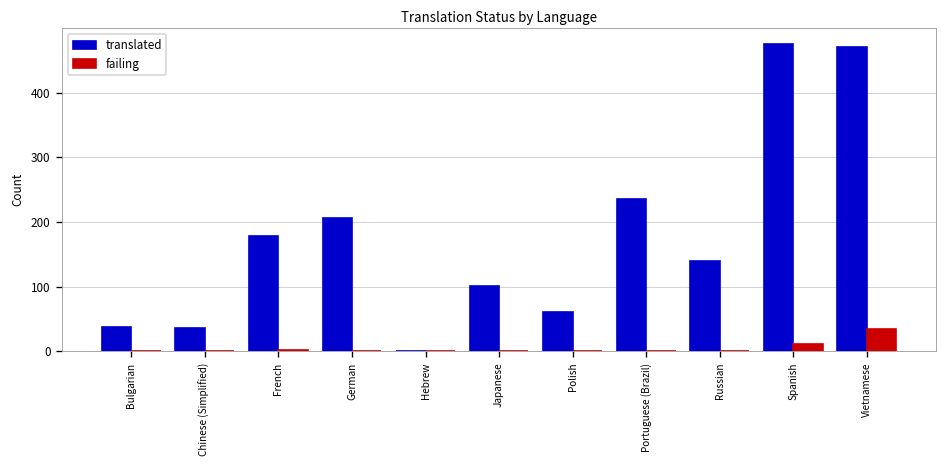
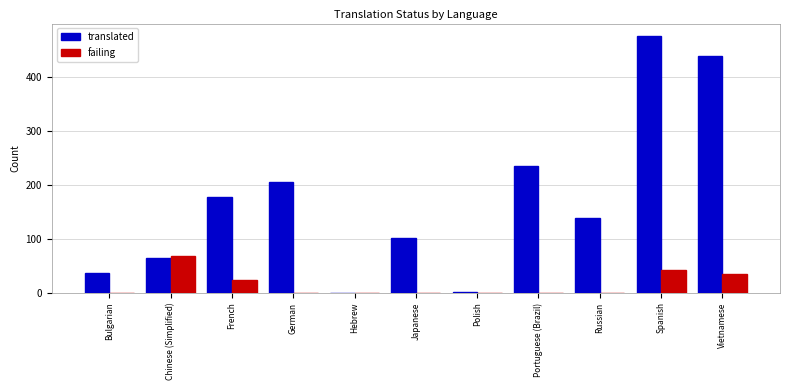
  {
    "translated": {
      "Bulgarian": 40,
-     "Chinese (Simplified)": 40,
+     "Chinese (Simplified)": 70,
      "French": 180,
      "German": 210,
      "Hebrew": 0,
      "Japanese": 100,
-     "Polish": 60,
+     "Polish": 0,
      "Portuguese (Brazil)": 240,
      "Russian": 140,
      "Spanish": 480,
-     "Vietnamese": 470
+     "Vietnamese": 440
    },
    "failing": {
      "Bulgarian": 0,
-     "Chinese (Simplified)": 0,
-     "French": 0,
+     "Chinese (Simplified)": 70,
+     "French": 20,
      "German": 0,
      "Hebrew": 0,
      "Japanese": 0,
      "Polish": 0,
      "Portuguese (Brazil)": 0,
      "Russian": 0,
-     "Spanish": 10,
+     "Spanish": 40,
      "Vietnamese": 30
    }
  }
